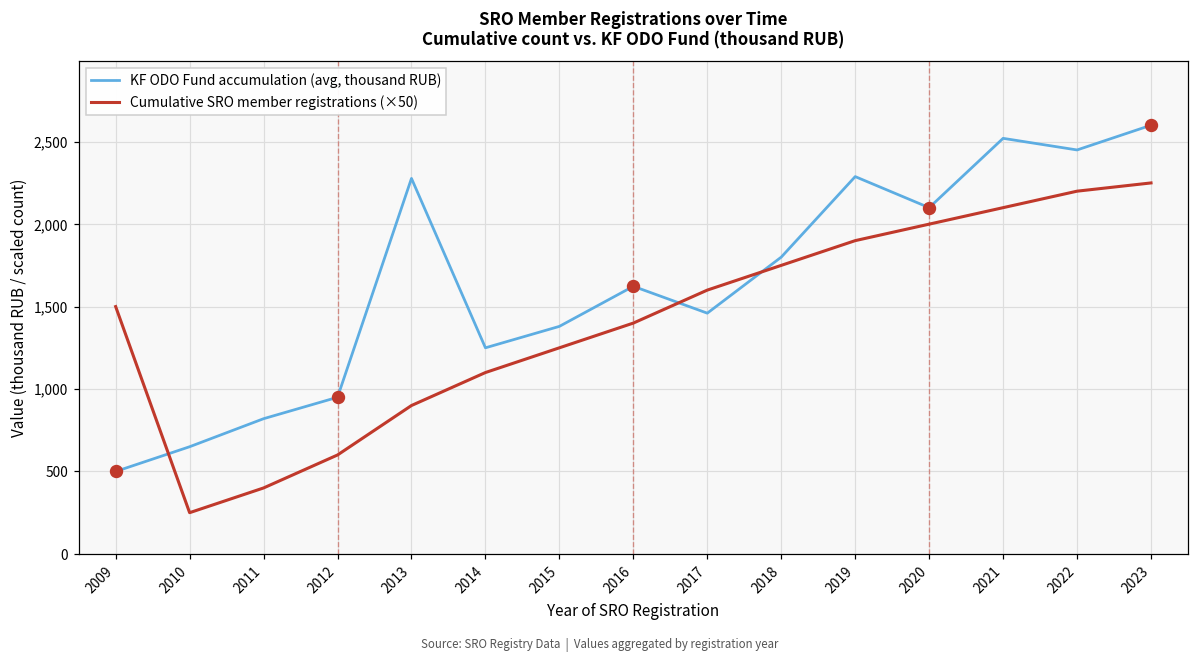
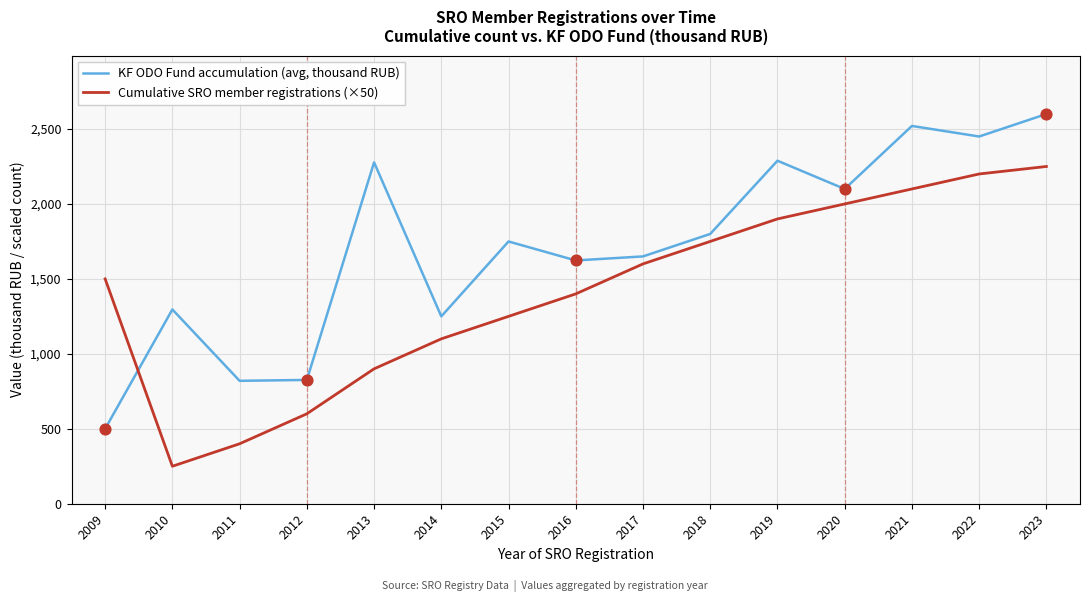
  {
    "KF ODO Fund accumulation (avg, thousand RUB)": {
-     "2010": "650",
+     "2010": "1,300",
      "2011": "820",
-     "2012": "950",
+     "2012": "830",
      "2013": "2,280",
      "2014": "1,250",
-     "2015": "1,380",
-     "2017": "1,460",
+     "2015": "1,750",
+     "2017": "1,650",
      "2018": "1,800",
      "2019": "2,290",
      "2021": "2,520",
      "2022": "2,450"
    }
  }
